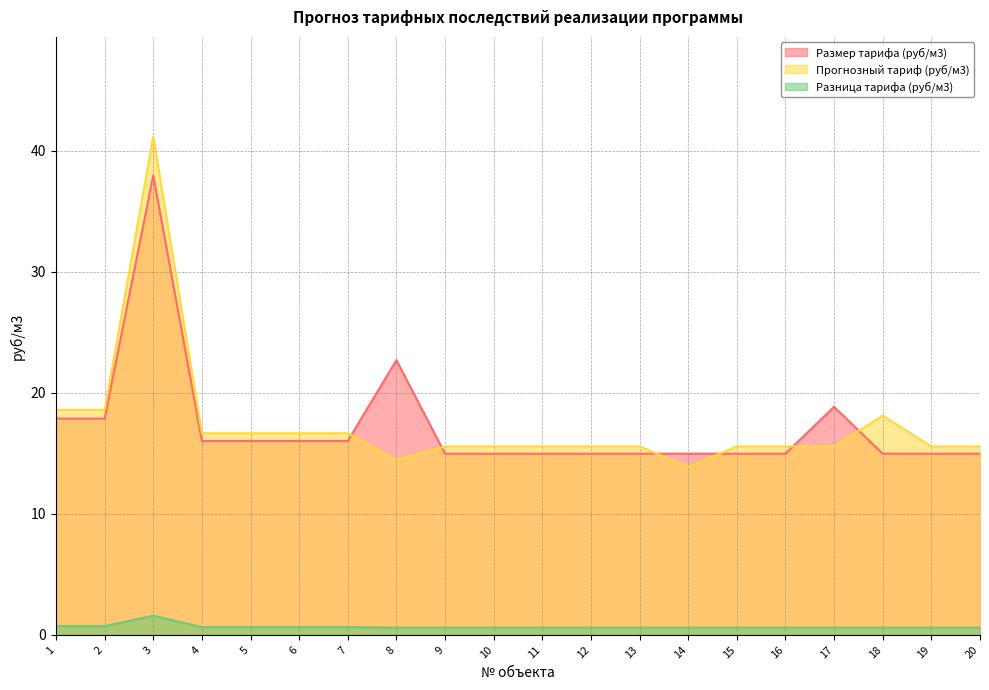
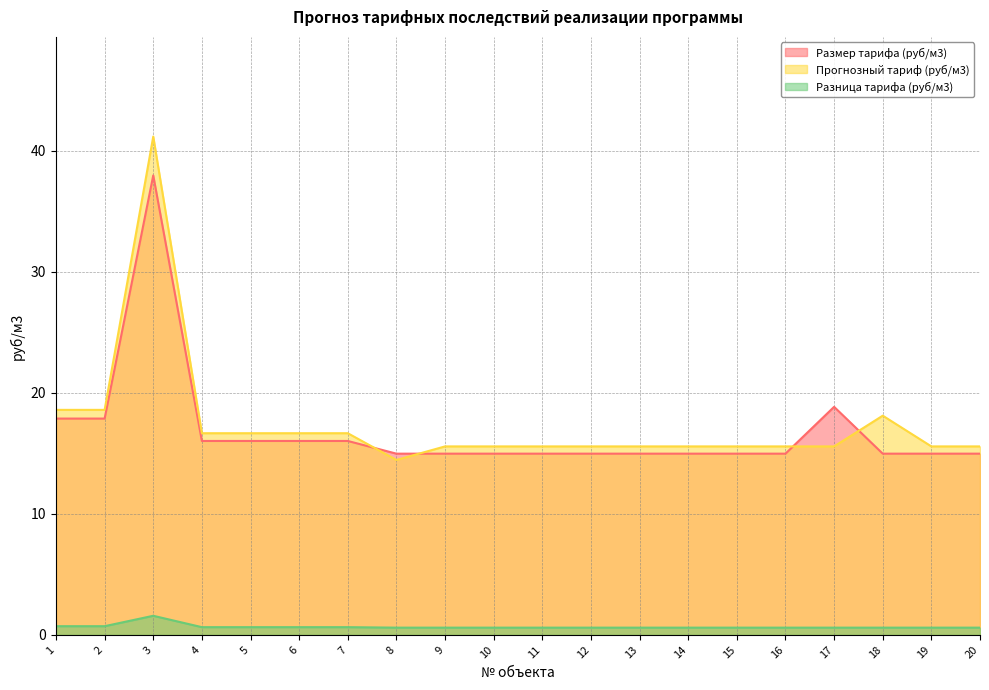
  {
    "Размер тарифа (руб/м3)": {
      "1": 17.9,
      "2": 17.9,
      "3": 38.0,
      "4": 16.0,
      "5": 16.0,
      "6": 16.0,
      "7": 16.0,
-     "8": 22.7,
+     "8": 15.0,
      "9": 15.0,
      "10": 15.0,
      "11": 15.0,
      "12": 15.0,
      "13": 15.0,
      "14": 15.0,
      "15": 15.0,
      "16": 15.0,
      "17": 18.9,
      "18": 15.0,
      "19": 15.0,
      "20": 15.0
    },
    "Прогнозный тариф (руб/м3)": {
      "1": 18.6,
      "2": 18.6,
      "3": 41.2,
      "4": 16.7,
      "5": 16.7,
      "6": 16.7,
      "7": 16.7,
      "8": 14.5,
      "9": 15.6,
      "10": 15.6,
      "11": 15.6,
      "12": 15.6,
      "13": 15.6,
-     "14": 13.9,
+     "14": 15.6,
      "15": 15.6,
      "16": 15.6,
      "17": 15.6,
      "18": 18.1,
      "19": 15.6,
      "20": 15.6
    },
    "Разница тарифа (руб/м3)": {
      "1": 0.7,
      "2": 0.7,
      "3": 1.6,
      "4": 0.6,
      "5": 0.6,
      "6": 0.6,
      "7": 0.6,
      "8": 0.6,
      "9": 0.6,
      "10": 0.6,
      "11": 0.6,
      "12": 0.6,
      "13": 0.6,
      "14": 0.6,
      "15": 0.6,
      "16": 0.6,
      "17": 0.6,
      "18": 0.6,
      "19": 0.6,
      "20": 0.6
    }
  }
